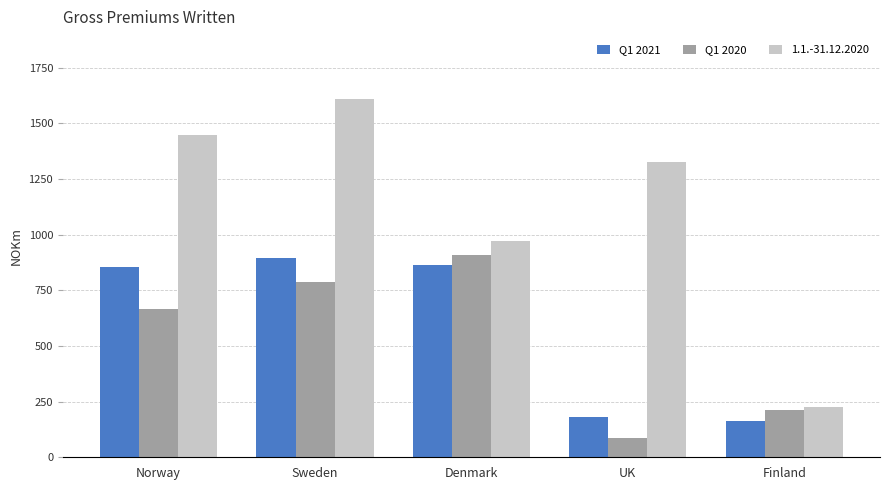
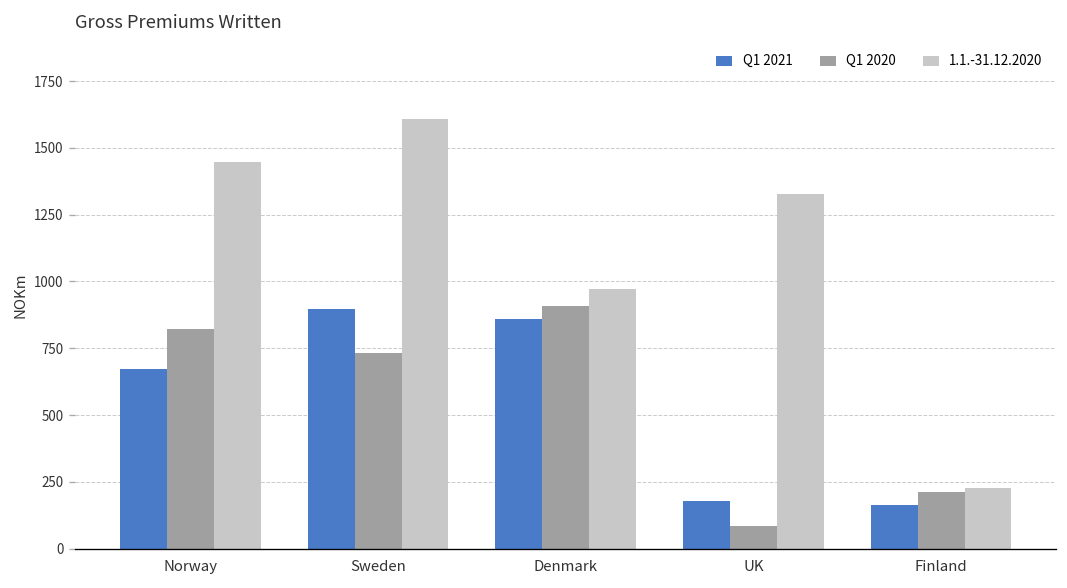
  {
    "Q1 2021": {
-     "Norway": 860,
+     "Norway": 670,
      "Sweden": 900,
      "Denmark": 860,
      "UK": 180,
      "Finland": 160
    },
    "Q1 2020": {
-     "Norway": 660,
-     "Sweden": 790,
+     "Norway": 820,
+     "Sweden": 730,
      "Denmark": 910,
      "UK": 80,
      "Finland": 210
    },
    "1.1.-31.12.2020": {
      "Norway": 1450,
      "Sweden": 1610,
      "Denmark": 970,
      "UK": 1330,
      "Finland": 230
    }
  }
